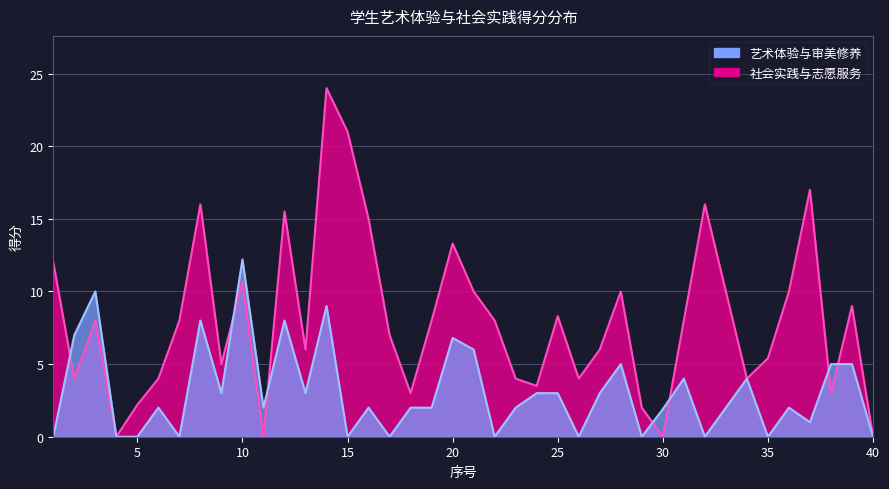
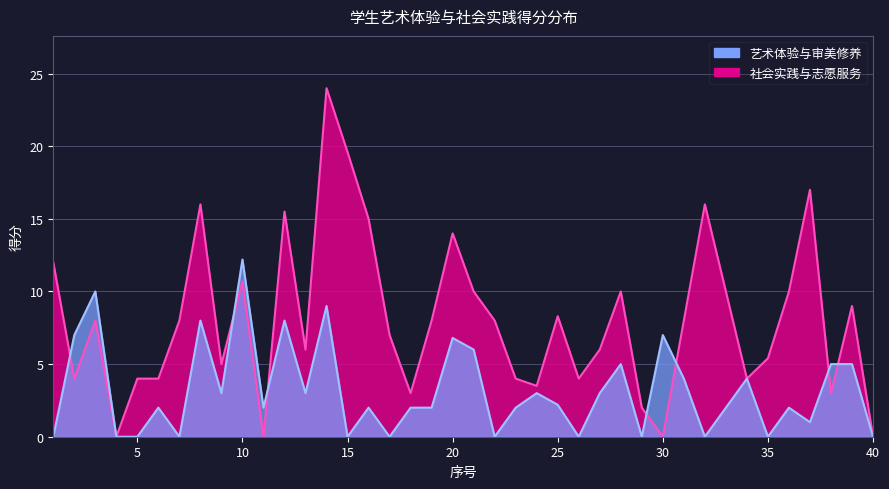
  {
    "社会实践与志愿服务": {
-     "5": 2.2,
+     "5": 4.0,
      "10": 10.7,
-     "15": 21.0,
-     "20": 13.3,
+     "15": 19.6,
+     "20": 14.0,
      "25": 8.3,
      "30": 0.0,
      "35": 5.4
    },
    "艺术体验与审美修养": {
      "5": 0.0,
      "10": 12.2,
      "15": 0.0,
      "20": 6.8,
-     "25": 3.0,
-     "30": 1.9,
+     "25": 2.2,
+     "30": 7.0,
      "35": 0.0
    }
  }
